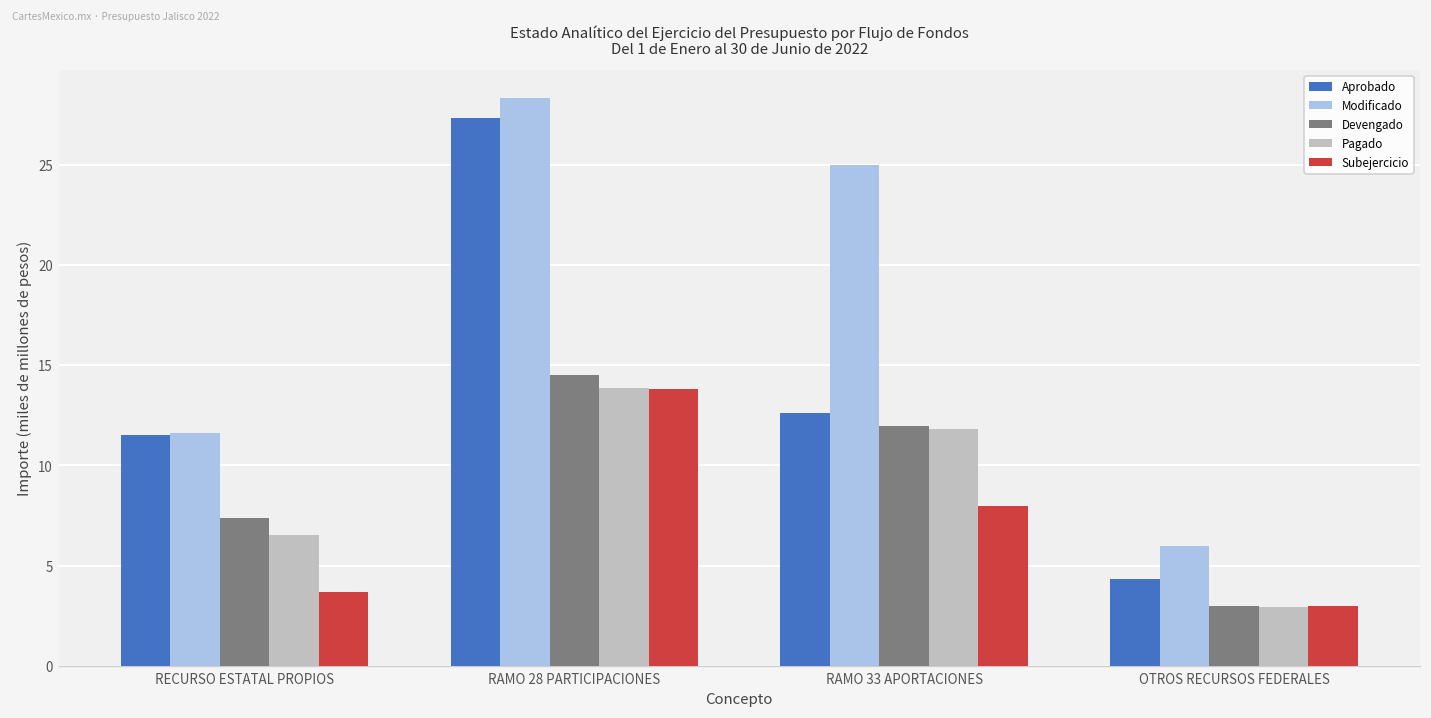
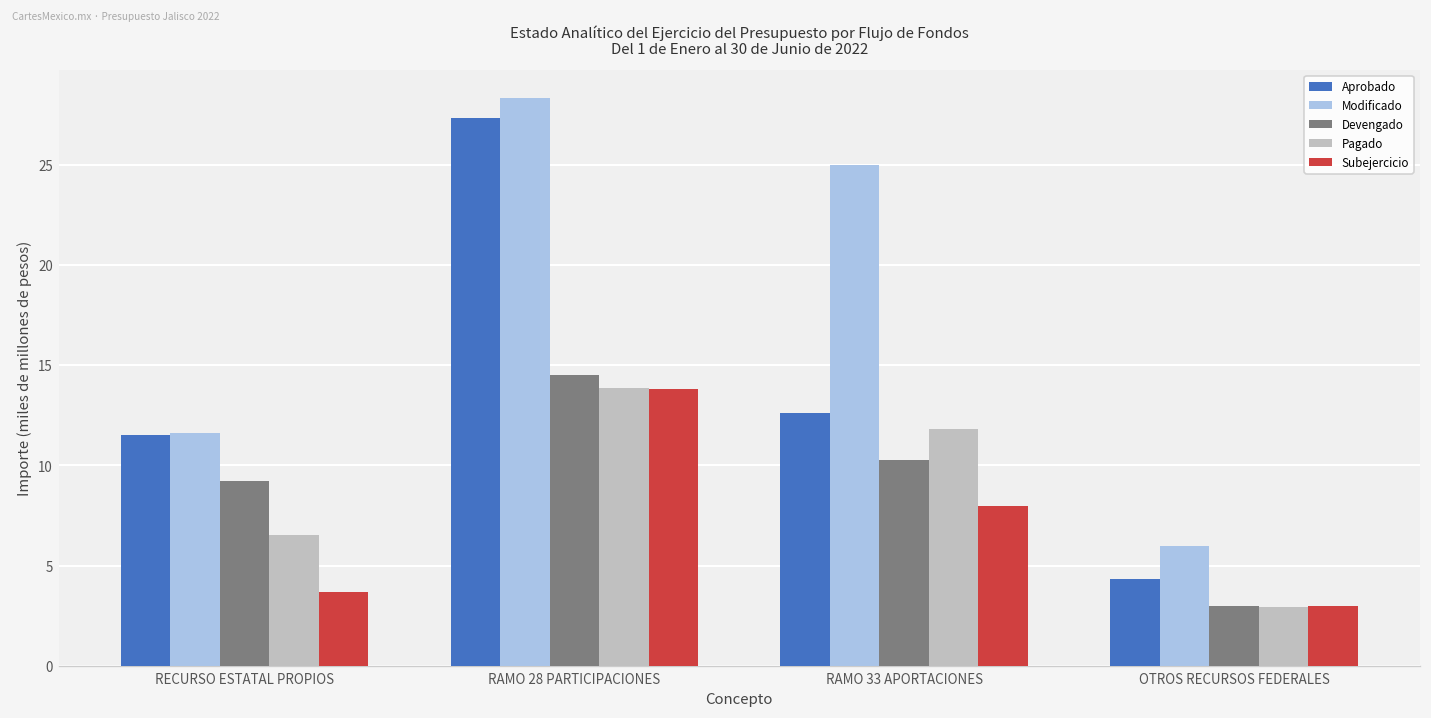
  {
    "Aprobado": {
      "RECURSO ESTATAL PROPIOS": 11.5,
      "RAMO 28 PARTICIPACIONES": 27.3,
      "RAMO 33 APORTACIONES": 12.6,
      "OTROS RECURSOS FEDERALES": 4.3
    },
    "Devengado": {
-     "RECURSO ESTATAL PROPIOS": 7.4,
+     "RECURSO ESTATAL PROPIOS": 9.2,
      "RAMO 28 PARTICIPACIONES": 14.5,
-     "RAMO 33 APORTACIONES": 11.9,
+     "RAMO 33 APORTACIONES": 10.3,
      "OTROS RECURSOS FEDERALES": 3.0
    },
    "Subejercicio": {
      "RECURSO ESTATAL PROPIOS": 3.7,
      "RAMO 28 PARTICIPACIONES": 13.8,
      "RAMO 33 APORTACIONES": 8.0,
      "OTROS RECURSOS FEDERALES": 3.0
    }
  }
